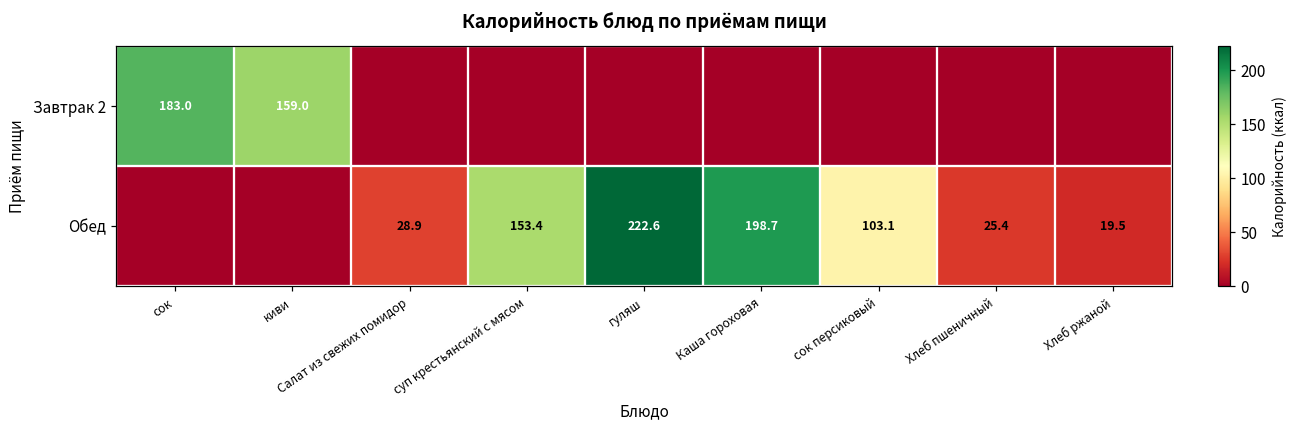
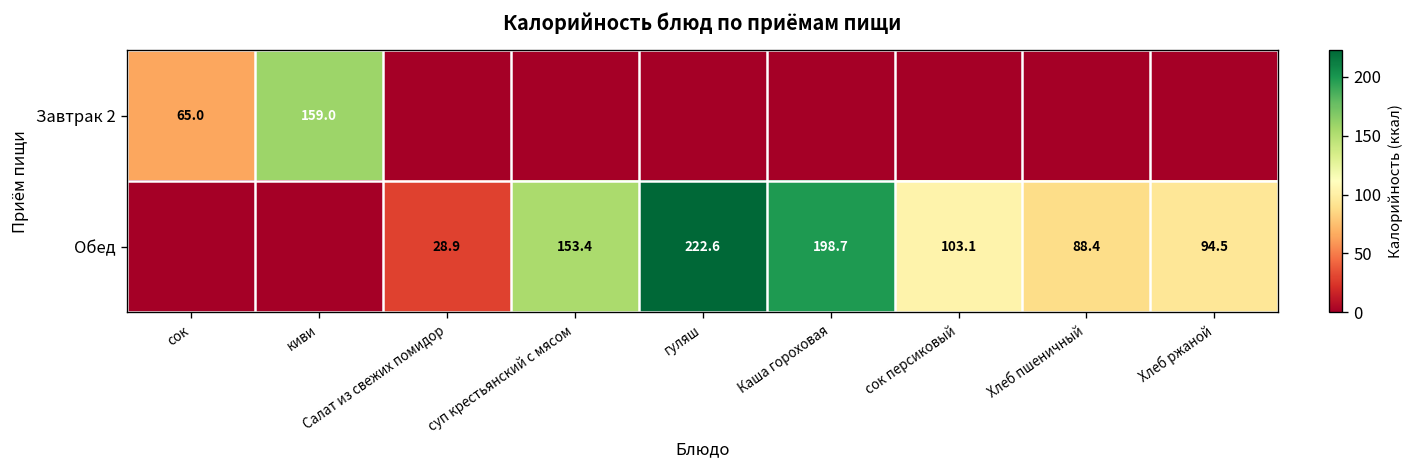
  {
    "Завтрак 2": {
-     "сок": 183.0,
+     "сок": 65.0,
      "киви": 159.0
    },
    "Обед": {
      "Салат из свежих помидор": 28.9,
      "суп крестьянский с мясом": 153.4,
      "гуляш": 222.6,
      "Каша гороховая": 198.7,
      "сок персиковый": 103.1,
-     "Хлеб пшеничный": 25.4,
-     "Хлеб ржаной": 19.5
+     "Хлеб пшеничный": 88.4,
+     "Хлеб ржаной": 94.5
    }
  }
